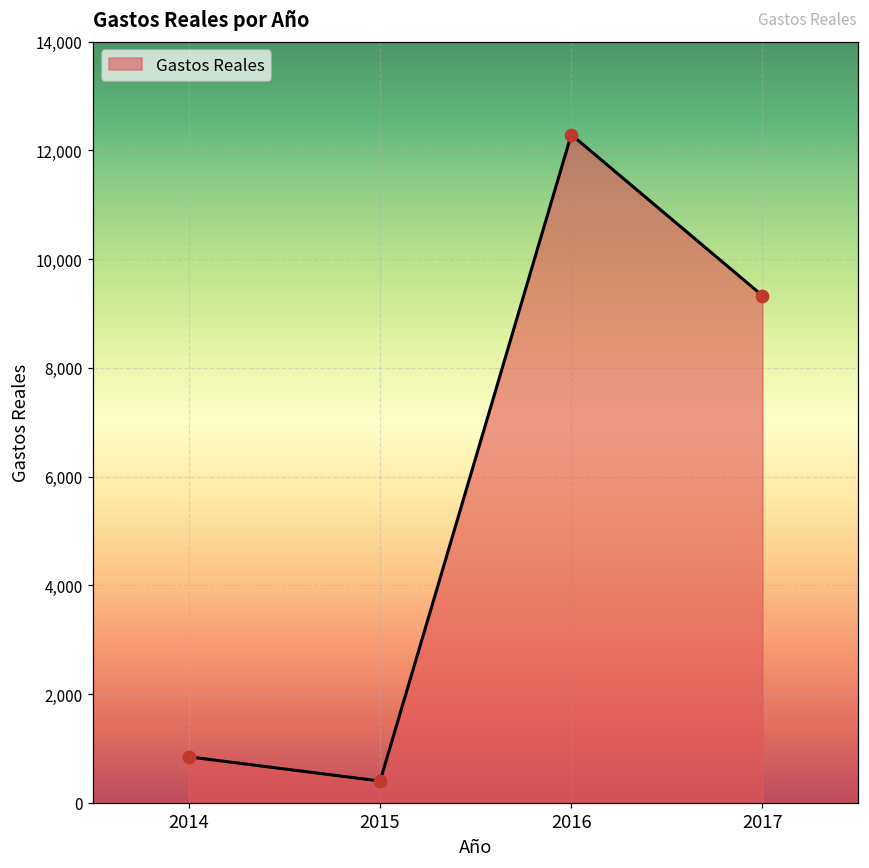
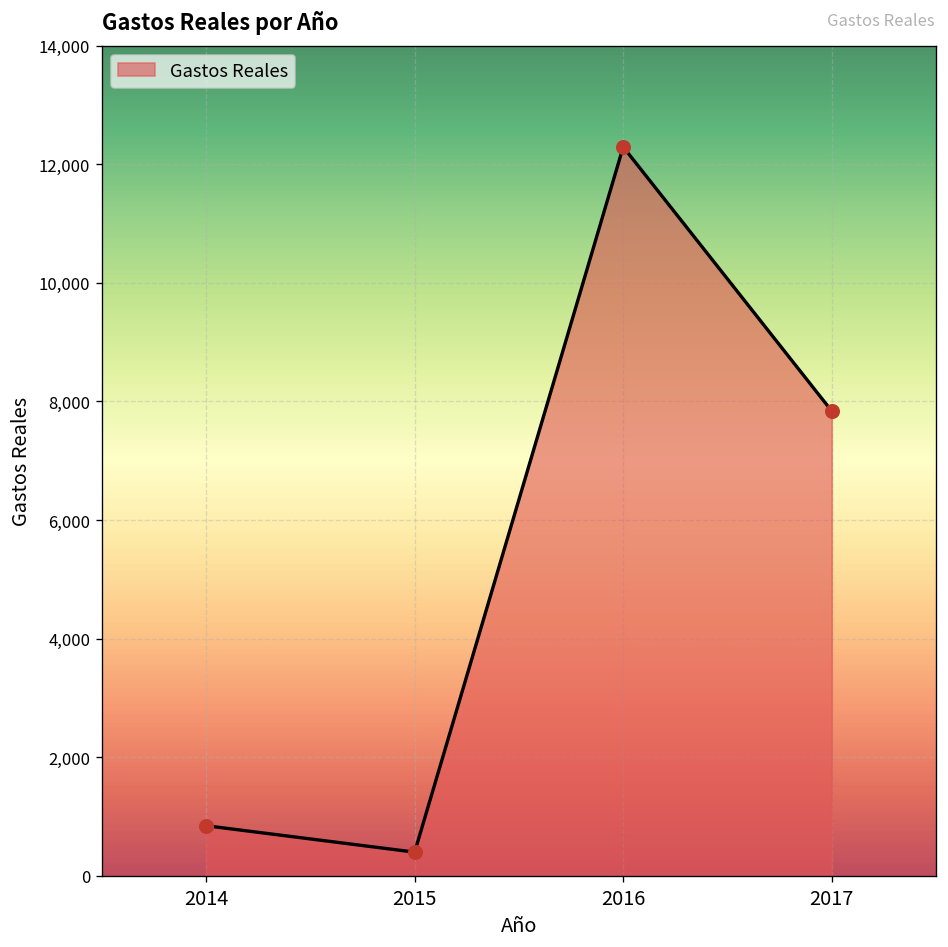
  {
    "2014": "800",
    "2015": "400",
    "2016": "12,300",
-   "2017": "9,300"
+   "2017": "7,800"
  }
